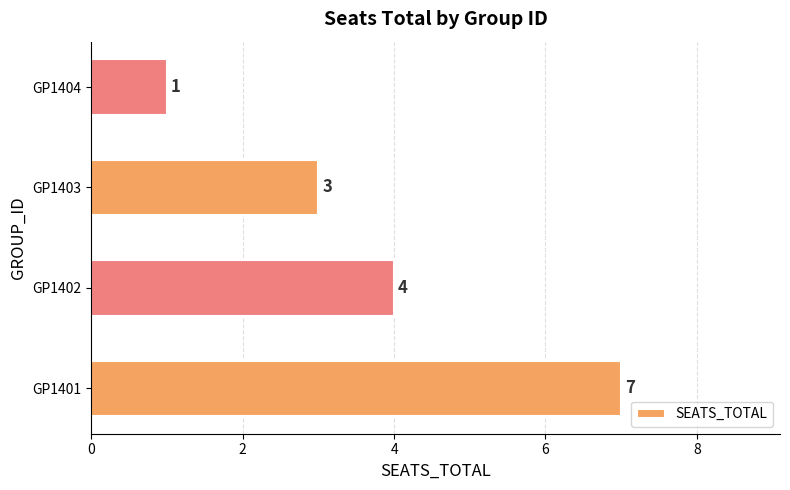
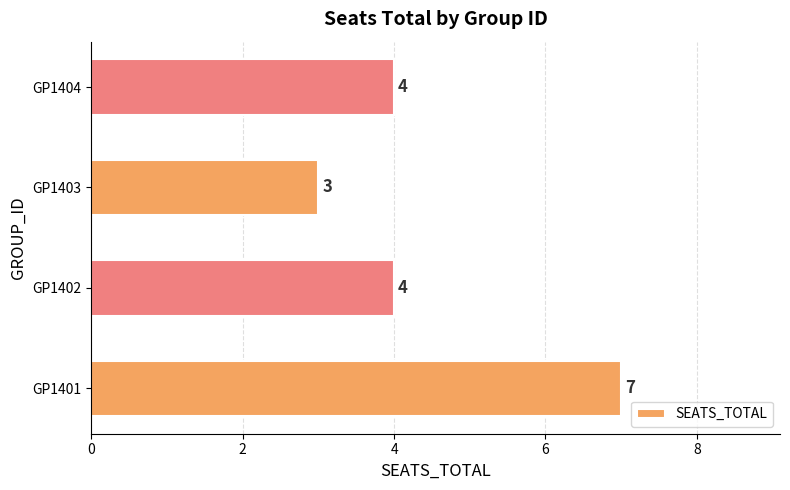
  {
-   "GP1404": 1,
+   "GP1404": 4,
    "GP1403": 3,
    "GP1402": 4,
    "GP1401": 7
  }
